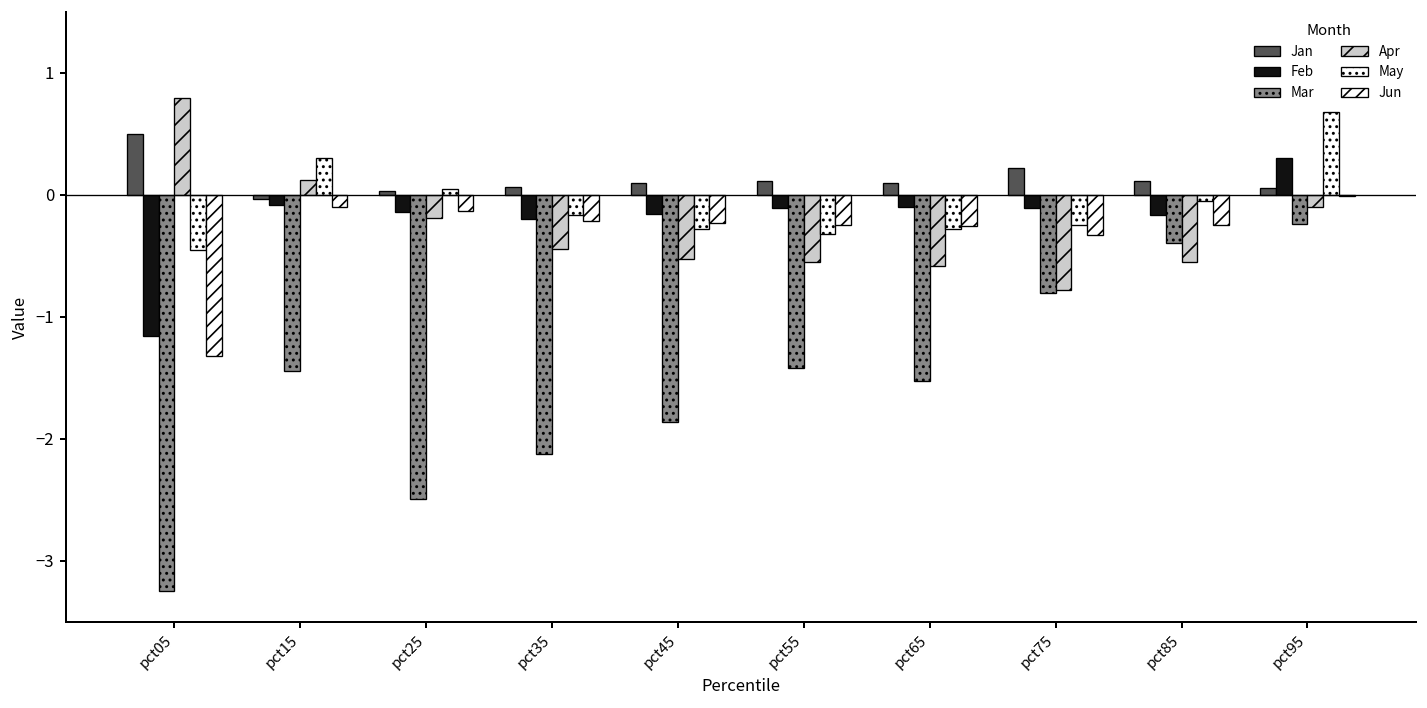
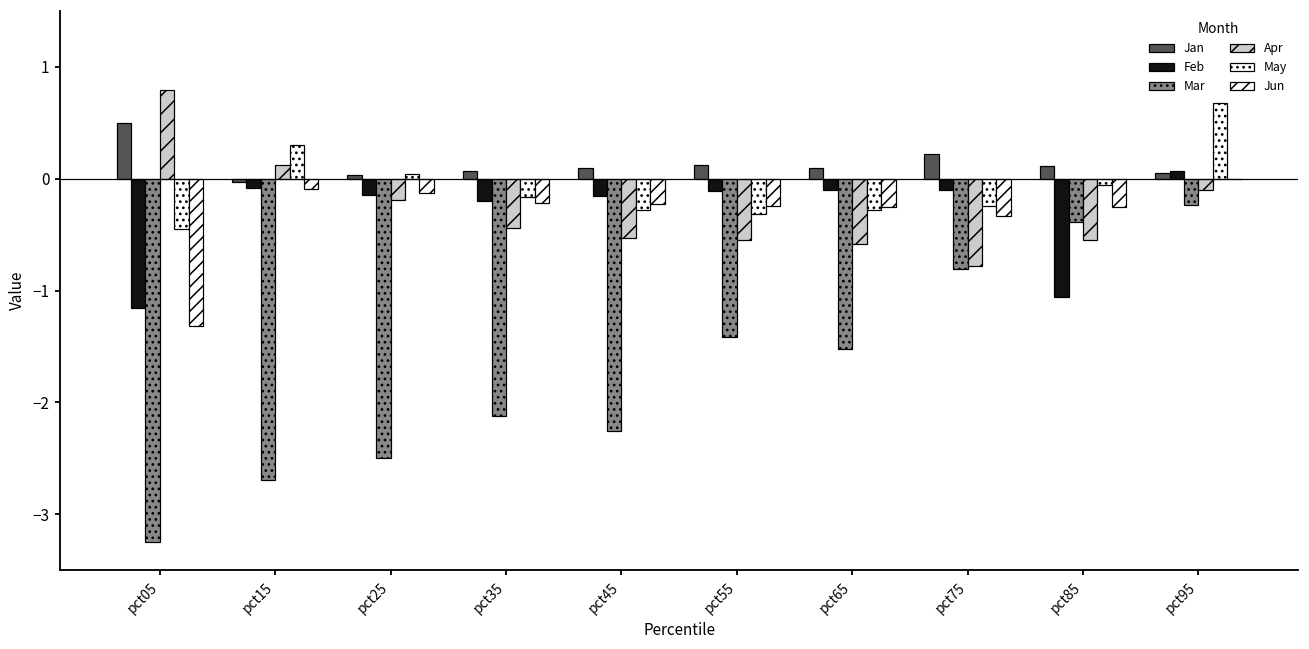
  {
    "Jan": {
      "pct05": 0.50,
      "pct15": -0.03,
      "pct25": 0.03,
      "pct35": 0.07,
      "pct45": 0.10,
      "pct55": 0.12,
      "pct65": 0.10,
      "pct75": 0.22,
      "pct85": 0.11,
      "pct95": 0.05
    },
    "Feb": {
      "pct05": -1.15,
      "pct15": -0.08,
      "pct25": -0.14,
      "pct35": -0.20,
      "pct45": -0.15,
      "pct55": -0.11,
      "pct65": -0.10,
      "pct75": -0.10,
-     "pct85": -0.17,
-     "pct95": 0.30
+     "pct85": -1.06,
+     "pct95": 0.07
    },
    "Mar": {
      "pct05": -3.25,
-     "pct15": -1.45,
+     "pct15": -2.69,
      "pct25": -2.49,
      "pct35": -2.12,
-     "pct45": -1.86,
+     "pct45": -2.26,
      "pct55": -1.42,
      "pct65": -1.52,
      "pct75": -0.81,
      "pct85": -0.39,
      "pct95": -0.24
    },
    "Apr": {
      "pct05": 0.79,
      "pct15": 0.12,
      "pct25": -0.19,
      "pct35": -0.44,
      "pct45": -0.53,
      "pct55": -0.55,
      "pct65": -0.58,
      "pct75": -0.78,
      "pct85": -0.55,
      "pct95": -0.10
    }
  }
